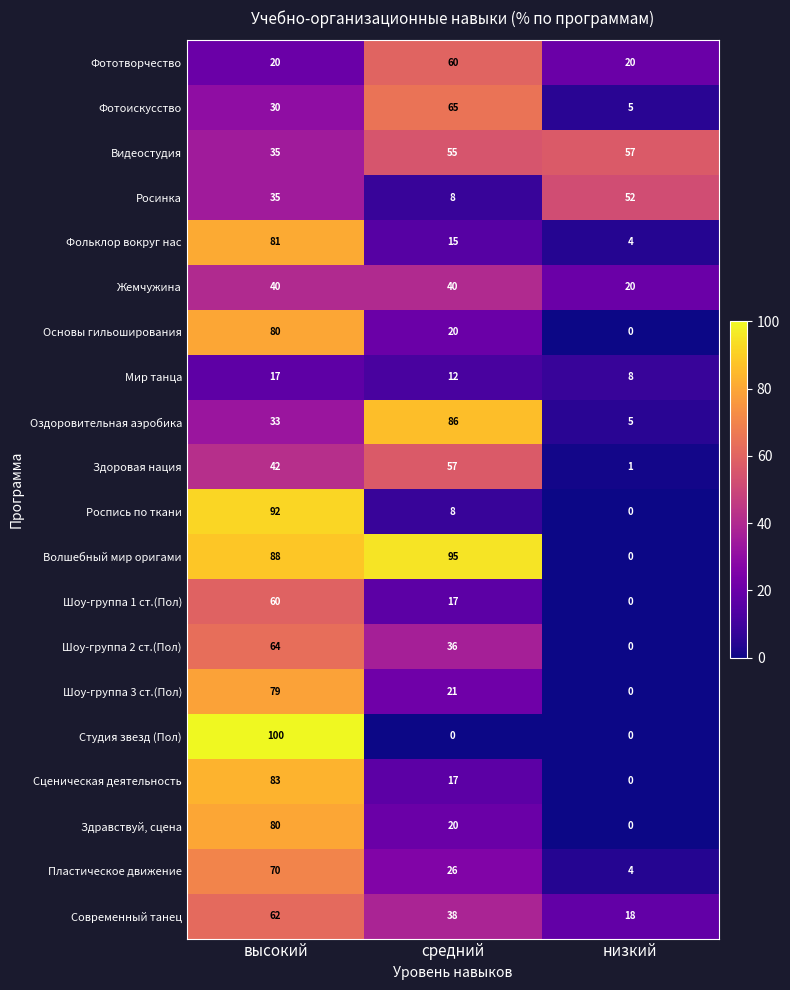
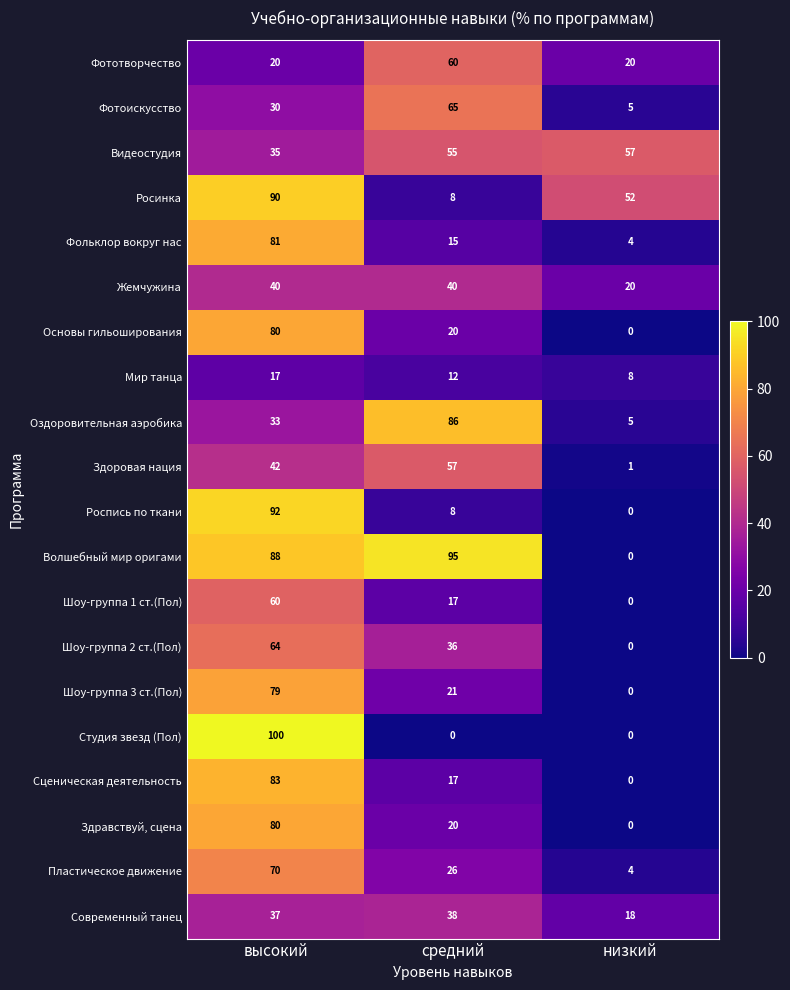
  {
    "Фототворчество": {
      "высокий": 20,
      "средний": 60,
      "низкий": 20
    },
    "Фотоискусство": {
      "высокий": 30,
      "средний": 65,
      "низкий": 5
    },
    "Видеостудия": {
      "высокий": 35,
      "средний": 55,
      "низкий": 57
    },
    "Росинка": {
-     "высокий": 35,
+     "высокий": 90,
      "средний": 8,
      "низкий": 52
    },
    "Фольклор вокруг нас": {
      "высокий": 81,
      "средний": 15,
      "низкий": 4
    },
    "Жемчужина": {
      "высокий": 40,
      "средний": 40,
      "низкий": 20
    },
    "Основы гильоширования": {
      "высокий": 80,
      "средний": 20,
      "низкий": 0
    },
    "Мир танца": {
      "высокий": 17,
      "средний": 12,
      "низкий": 8
    },
    "Оздоровительная аэробика": {
      "высокий": 33,
      "средний": 86,
      "низкий": 5
    },
    "Здоровая нация": {
      "высокий": 42,
      "средний": 57,
      "низкий": 1
    },
    "Роспись по ткани": {
      "высокий": 92,
      "средний": 8,
      "низкий": 0
    },
    "Волшебный мир оригами": {
      "высокий": 88,
      "средний": 95,
      "низкий": 0
    },
    "Шоу-группа 1 ст.(Пол)": {
      "высокий": 60,
      "средний": 17,
      "низкий": 0
    },
    "Шоу-группа 2 ст.(Пол)": {
      "высокий": 64,
      "средний": 36,
      "низкий": 0
    },
    "Шоу-группа 3 ст.(Пол)": {
      "высокий": 79,
      "средний": 21,
      "низкий": 0
    },
    "Студия звезд (Пол)": {
      "высокий": 100,
      "средний": 0,
      "низкий": 0
    },
    "Сценическая деятельность": {
      "высокий": 83,
      "средний": 17,
      "низкий": 0
    },
    "Здравствуй, сцена": {
      "высокий": 80,
      "средний": 20,
      "низкий": 0
    },
    "Пластическое движение": {
      "высокий": 70,
      "средний": 26,
      "низкий": 4
    },
    "Современный танец": {
-     "высокий": 62,
+     "высокий": 37,
      "средний": 38,
      "низкий": 18
    }
  }
